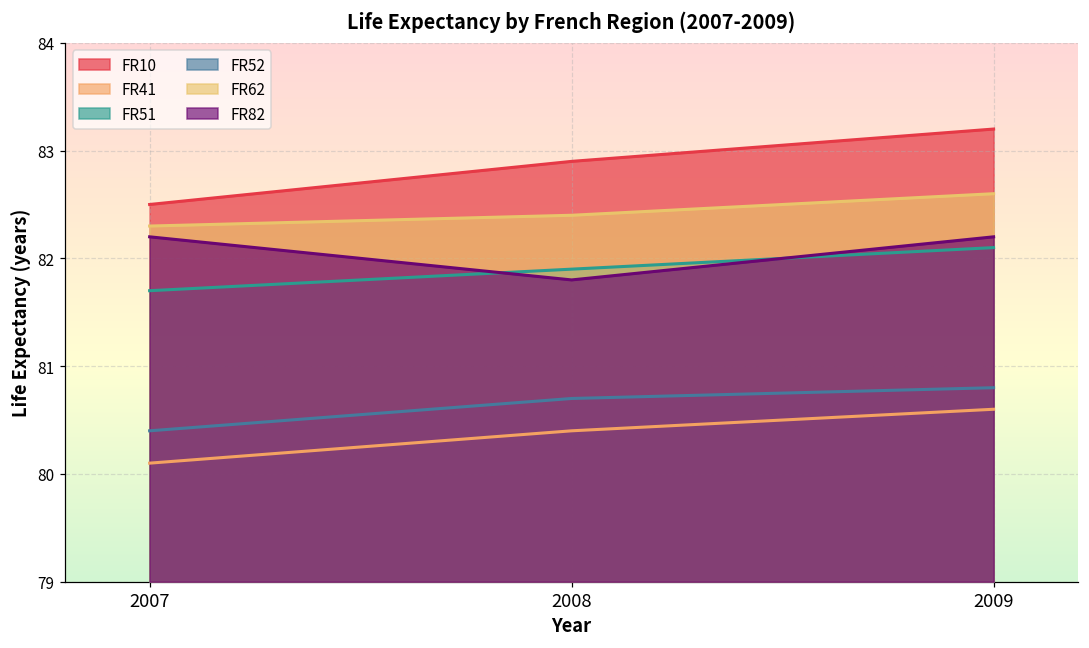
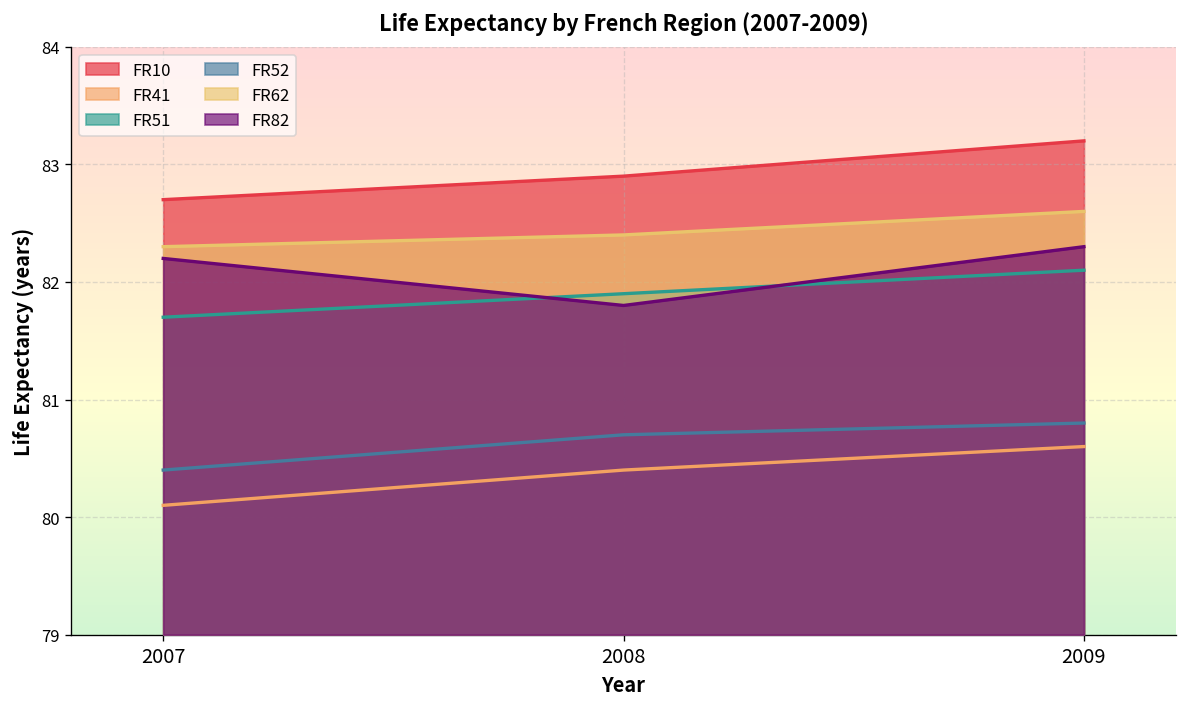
  {
    "FR10": {
-     "2007": 82.5,
+     "2007": 82.7,
      "2008": 82.9,
      "2009": 83.2
    },
    "FR82": {
      "2007": 82.2,
      "2008": 81.8,
-     "2009": 82.2
+     "2009": 82.3
    }
  }
